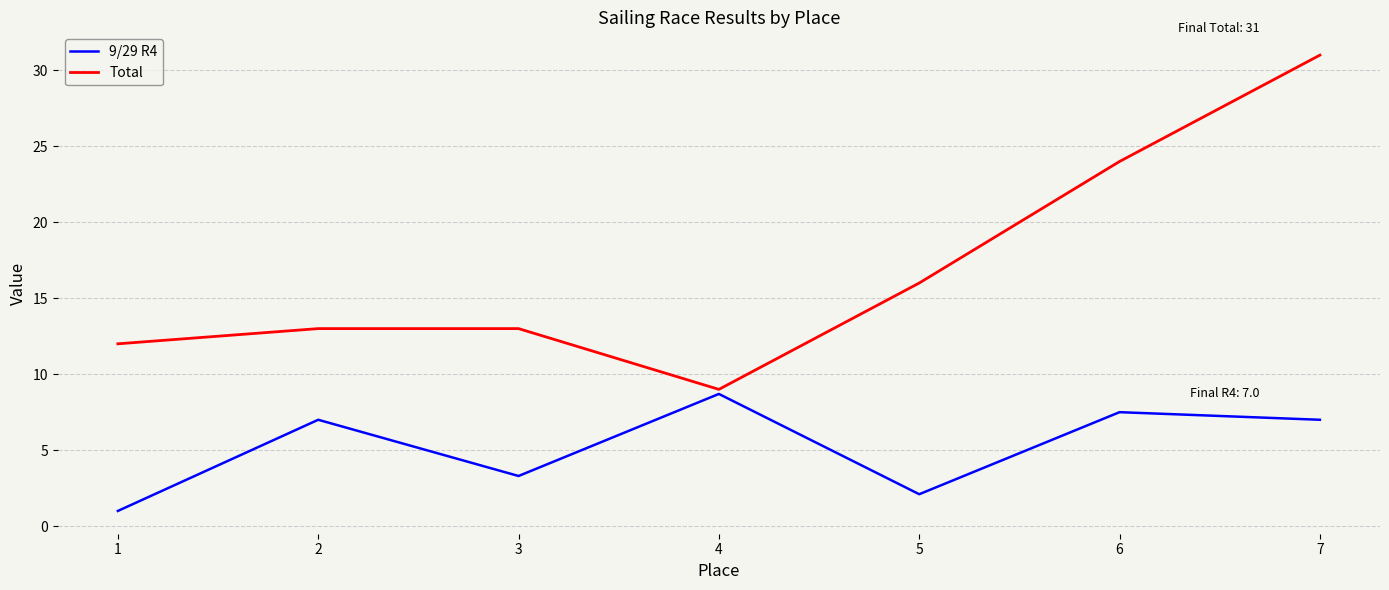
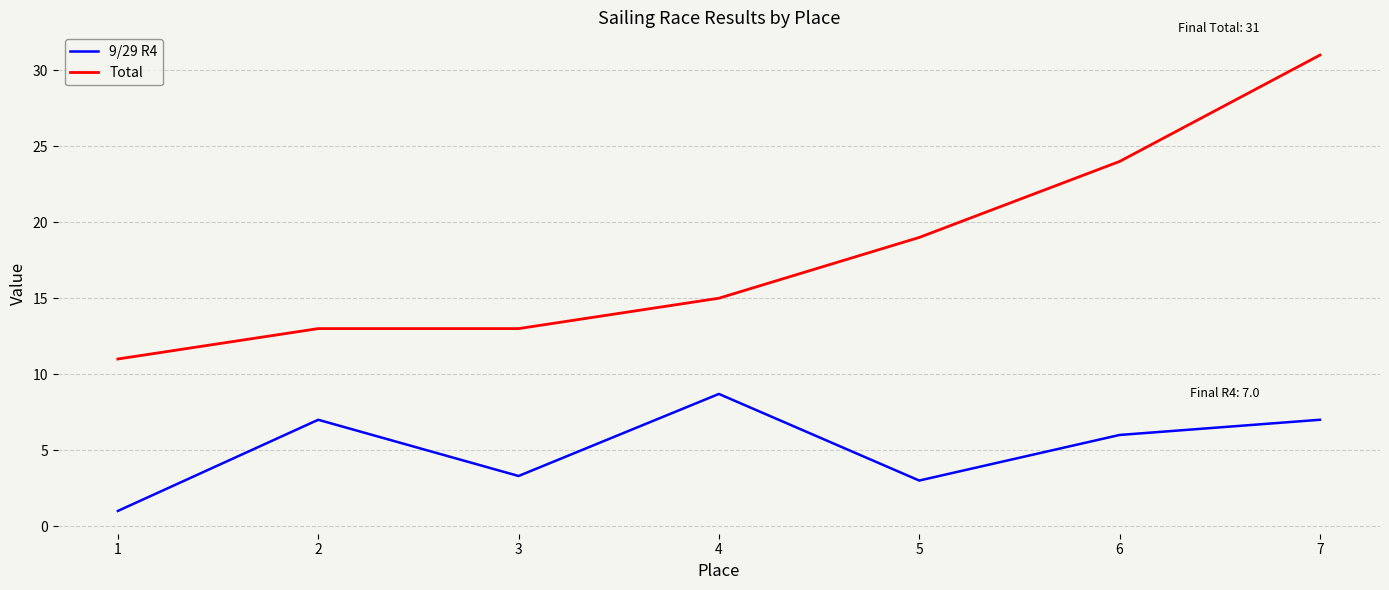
  {
    "9/29 R4": {
      "1": 1.0,
      "2": 7.0,
      "3": 3.3,
      "4": 8.7,
-     "5": 2.1,
-     "6": 7.5,
+     "5": 3.0,
+     "6": 6.0,
      "7": 7.0
    },
    "Total": {
-     "1": 12,
+     "1": 11,
      "2": 13,
      "3": 13,
-     "4": 9,
-     "5": 16,
+     "4": 15,
+     "5": 19,
      "6": 24,
      "7": 31
    }
  }
